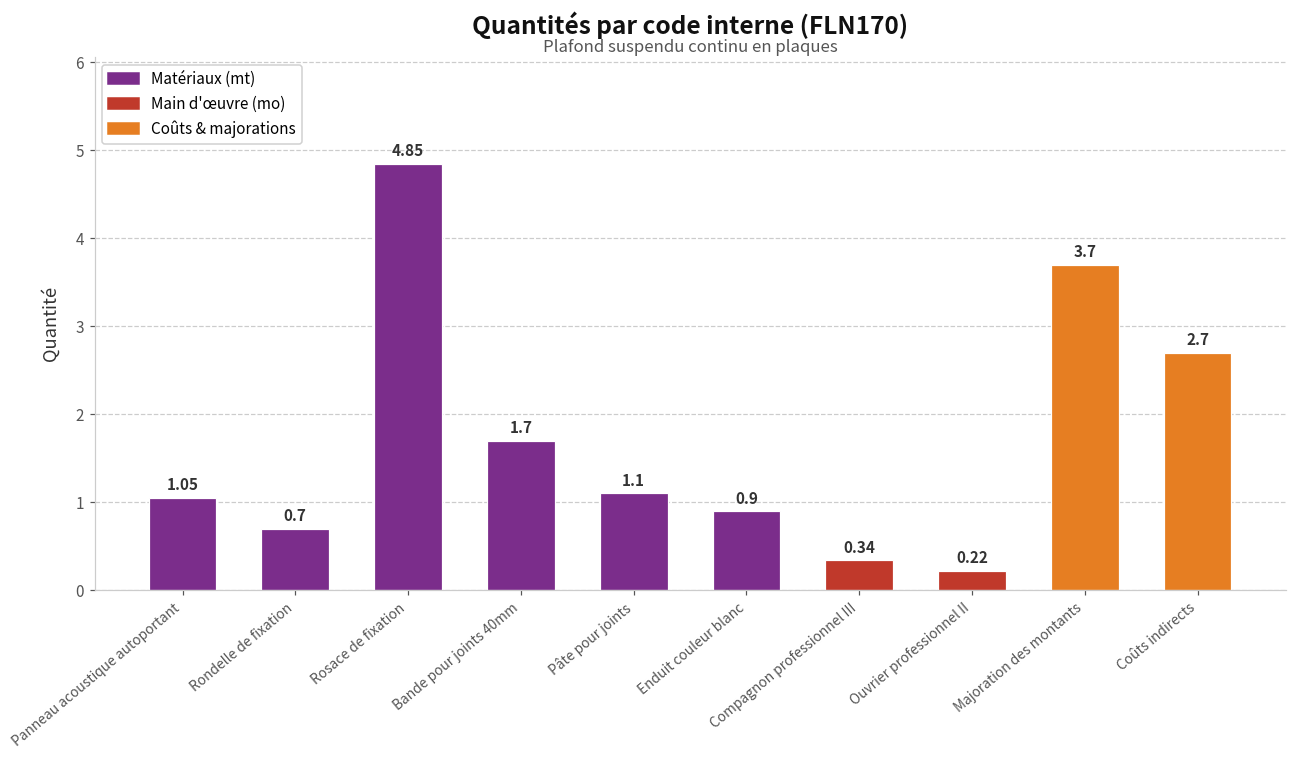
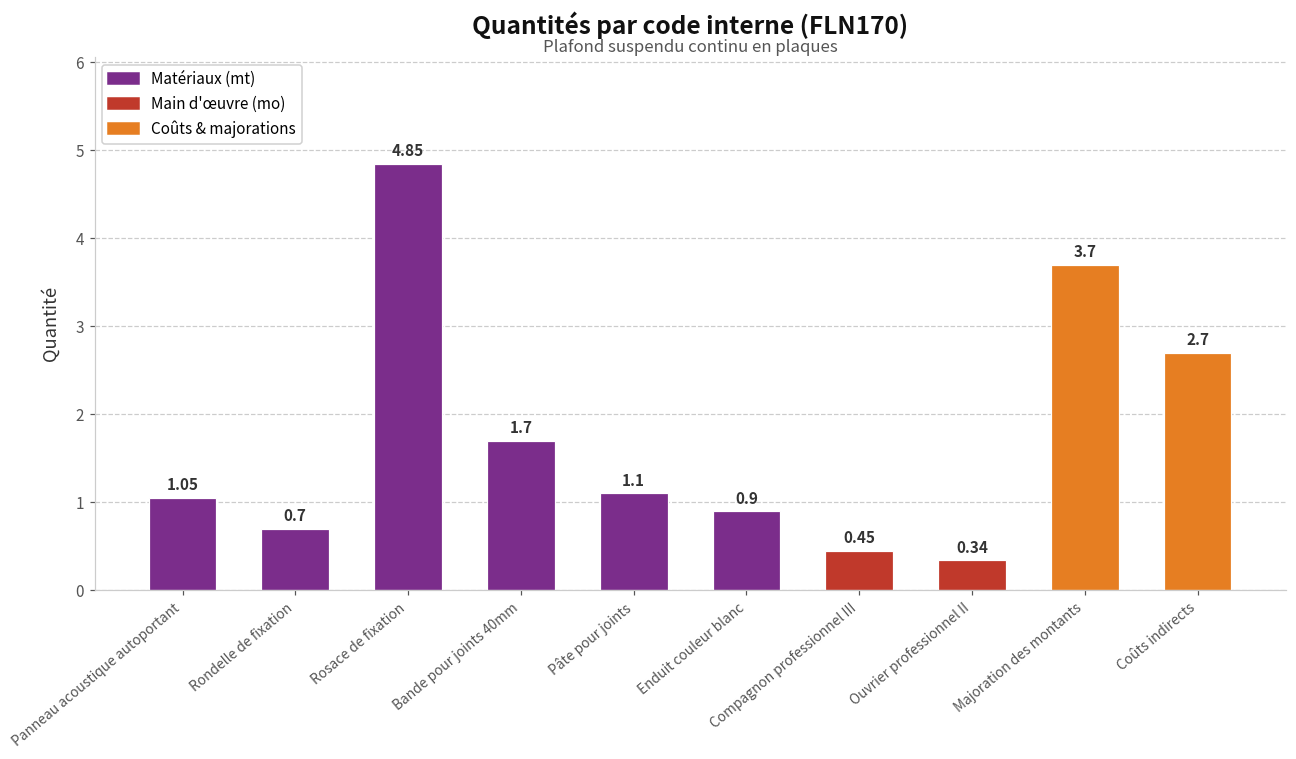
  {
    "Panneau acoustique autoportant": 1.05,
    "Rondelle de fixation": 0.7,
    "Rosace de fixation": 4.85,
    "Bande pour joints 40mm": 1.7,
    "Pâte pour joints": 1.1,
    "Enduit couleur blanc": 0.9,
-   "Compagnon professionnel III": 0.34,
-   "Ouvrier professionnel II": 0.22,
+   "Compagnon professionnel III": 0.45,
+   "Ouvrier professionnel II": 0.34,
    "Majoration des montants": 3.7,
    "Coûts indirects": 2.7
  }
